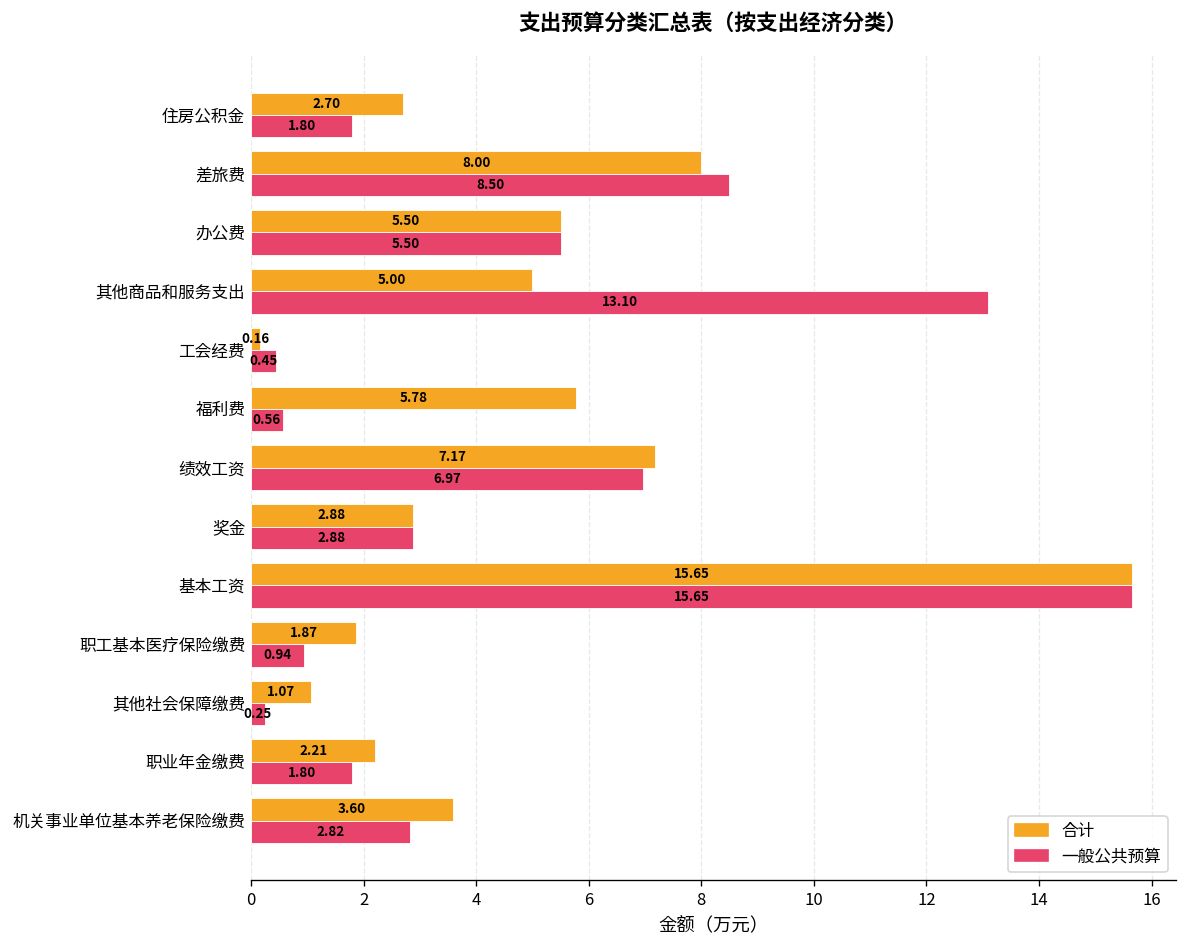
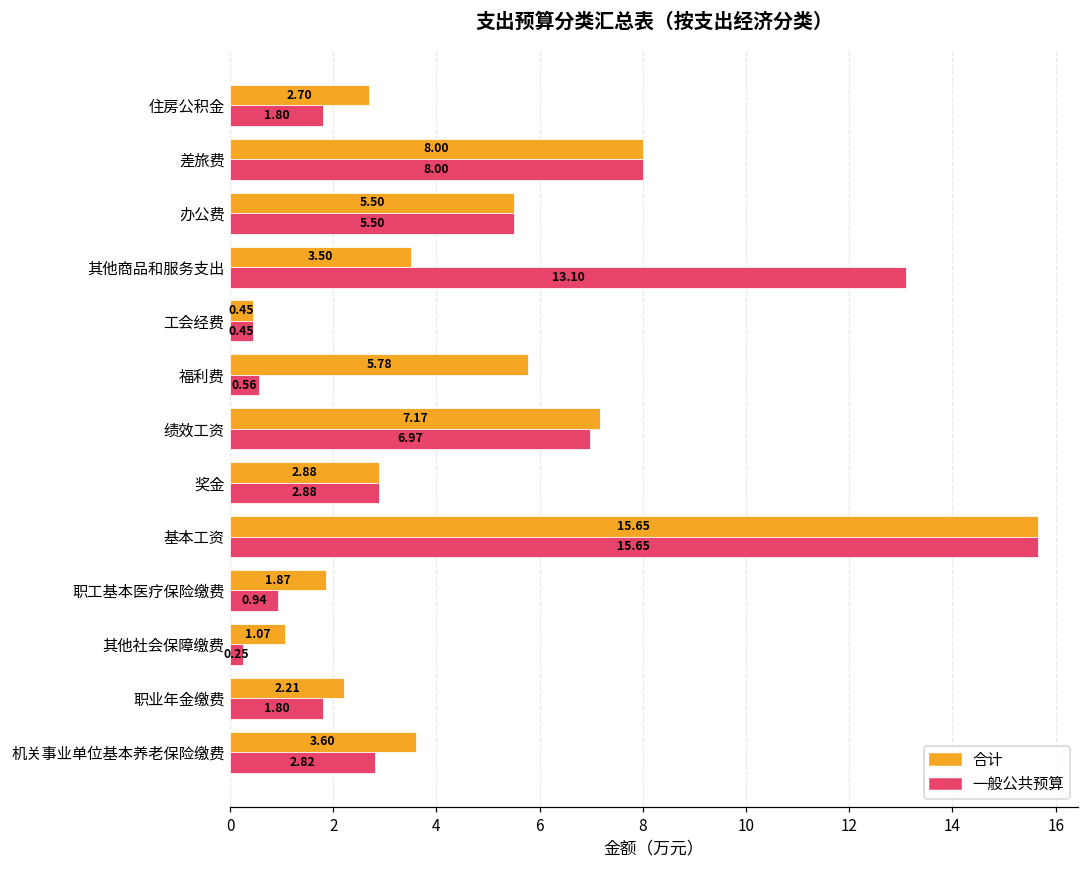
  {
    "合计": {
      "住房公积金": 2.70,
      "差旅费": 8.00,
      "办公费": 5.50,
-     "其他商品和服务支出": 5.00,
-     "工会经费": 0.16,
+     "其他商品和服务支出": 3.50,
+     "工会经费": 0.45,
      "福利费": 5.78,
      "绩效工资": 7.17,
      "奖金": 2.88,
      "基本工资": 15.65,
      "职工基本医疗保险缴费": 1.87,
      "其他社会保障缴费": 1.07,
      "职业年金缴费": 2.21,
      "机关事业单位基本养老保险缴费": 3.60
    },
    "一般公共预算": {
      "住房公积金": 1.80,
-     "差旅费": 8.50,
+     "差旅费": 8.00,
      "办公费": 5.50,
      "其他商品和服务支出": 13.10,
      "工会经费": 0.45,
      "福利费": 0.56,
      "绩效工资": 6.97,
      "奖金": 2.88,
      "基本工资": 15.65,
      "职工基本医疗保险缴费": 0.94,
      "其他社会保障缴费": 0.25,
      "职业年金缴费": 1.80,
      "机关事业单位基本养老保险缴费": 2.82
    }
  }
